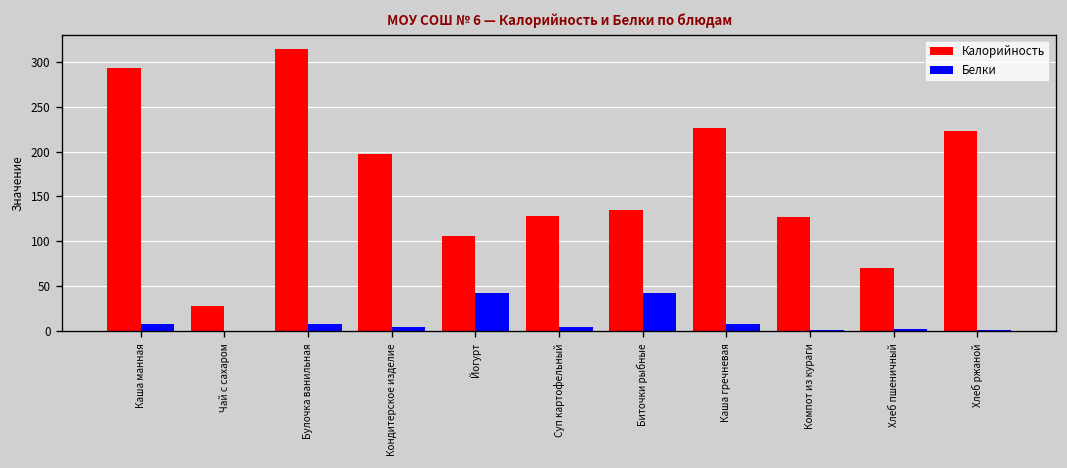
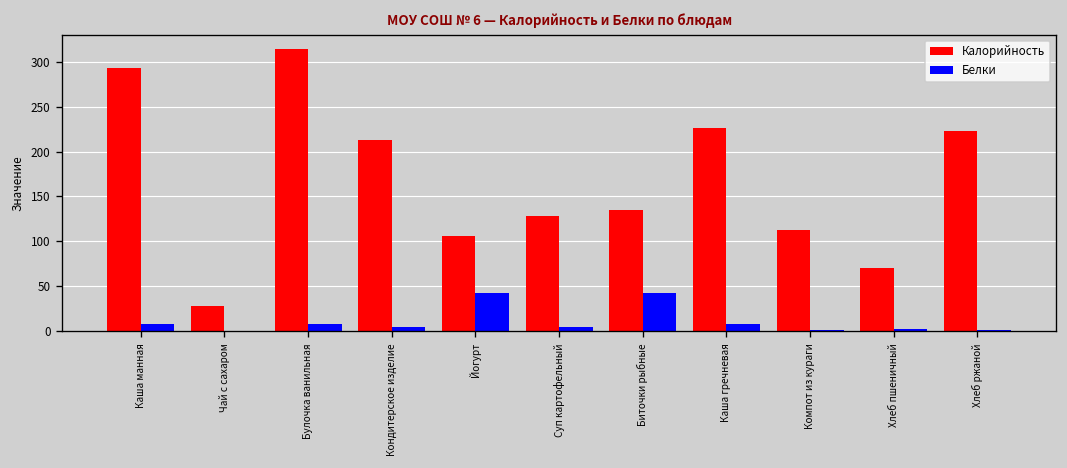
  {
    "Калорийность": {
      "Каша манная": 290,
      "Чай с сахаром": 30,
      "Булочка ванильная": 310,
-     "Кондитерское изделие": 200,
+     "Кондитерское изделие": 210,
      "Йогурт": 110,
      "Суп картофельный": 130,
      "Биточки рыбные": 130,
      "Каша гречневая": 230,
-     "Компот из кураги": 130,
+     "Компот из кураги": 110,
      "Хлеб пшеничный": 70,
      "Хлеб ржаной": 220
    },
    "Белки": {
      "Каша манная": 10,
      "Булочка ванильная": 10,
      "Кондитерское изделие": 0,
      "Йогурт": 40,
      "Суп картофельный": 0,
      "Биточки рыбные": 40,
      "Каша гречневая": 10
    }
  }
